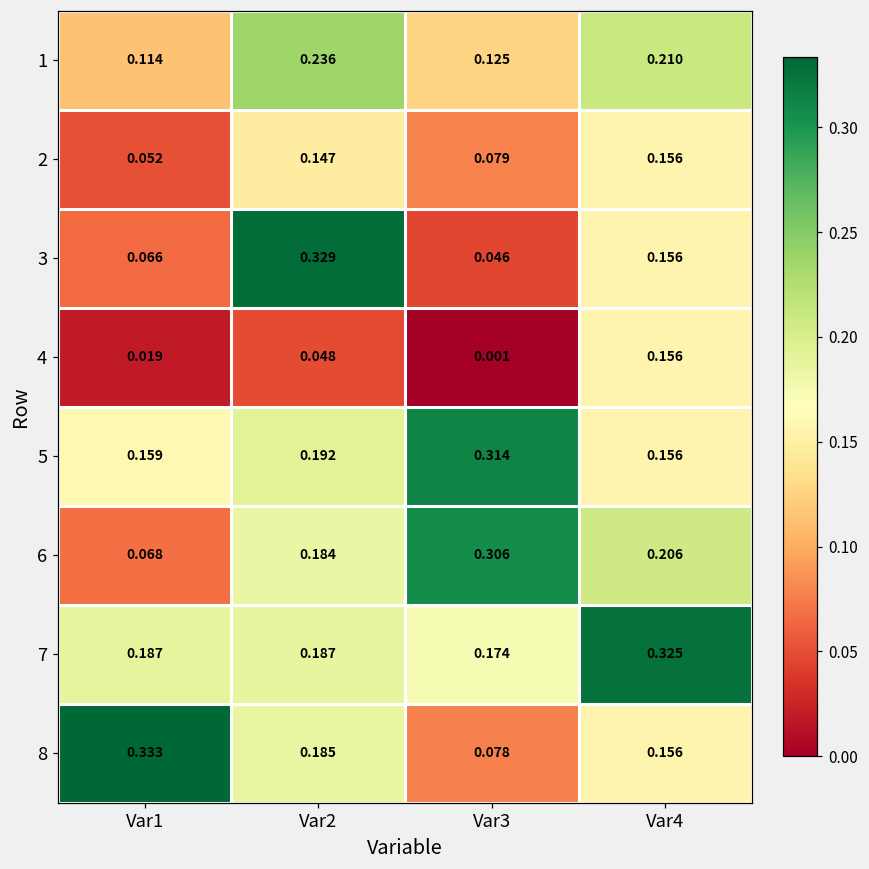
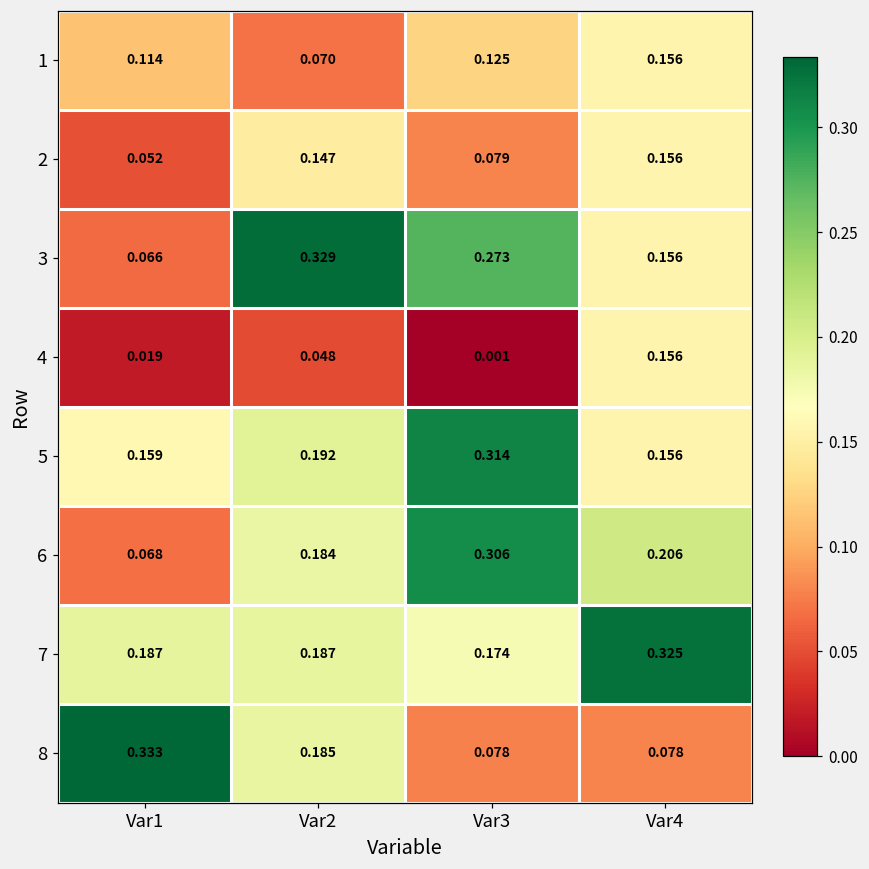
  {
    "1": {
      "Var1": 0.114,
-     "Var2": 0.236,
+     "Var2": 0.070,
      "Var3": 0.125,
-     "Var4": 0.210
+     "Var4": 0.156
    },
    "2": {
      "Var1": 0.052,
      "Var2": 0.147,
      "Var3": 0.079,
      "Var4": 0.156
    },
    "3": {
      "Var1": 0.066,
      "Var2": 0.329,
-     "Var3": 0.046,
+     "Var3": 0.273,
      "Var4": 0.156
    },
    "4": {
      "Var1": 0.019,
      "Var2": 0.048,
      "Var3": 0.001,
      "Var4": 0.156
    },
    "5": {
      "Var1": 0.159,
      "Var2": 0.192,
      "Var3": 0.314,
      "Var4": 0.156
    },
    "6": {
      "Var1": 0.068,
      "Var2": 0.184,
      "Var3": 0.306,
      "Var4": 0.206
    },
    "7": {
      "Var1": 0.187,
      "Var2": 0.187,
      "Var3": 0.174,
      "Var4": 0.325
    },
    "8": {
      "Var1": 0.333,
      "Var2": 0.185,
      "Var3": 0.078,
-     "Var4": 0.156
+     "Var4": 0.078
    }
  }
